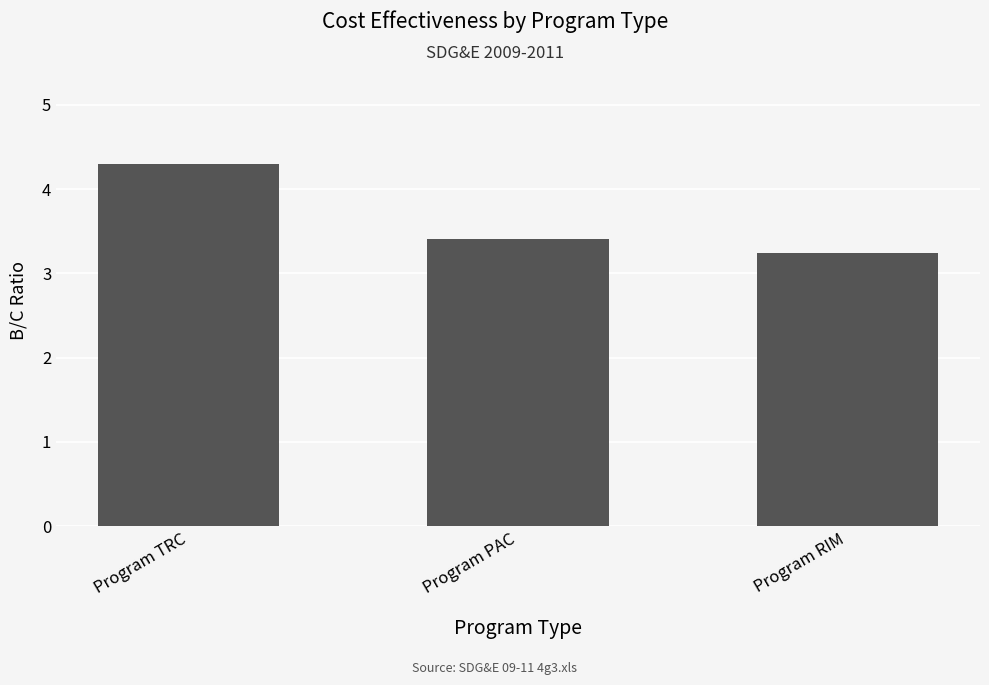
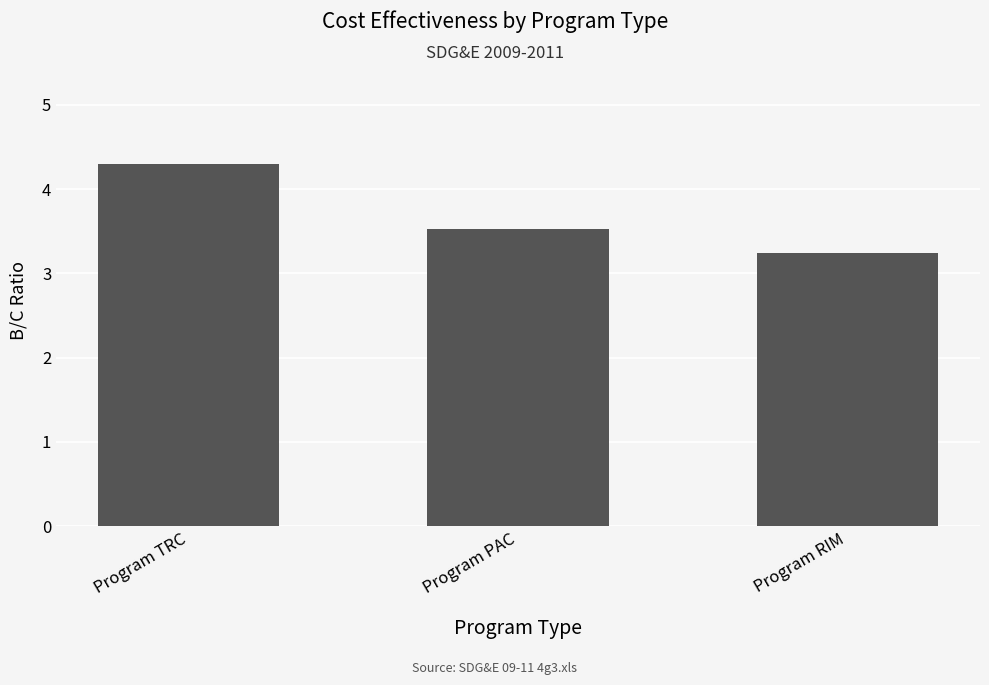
  {
    "Program TRC": 4.3,
-   "Program PAC": 3.4,
+   "Program PAC": 3.5,
    "Program RIM": 3.2
  }
